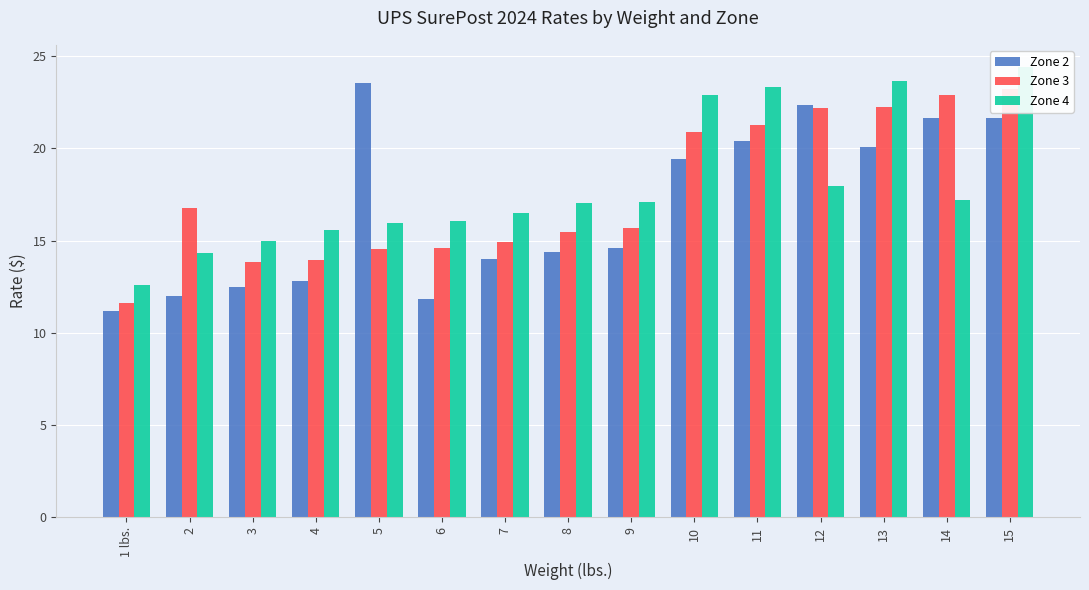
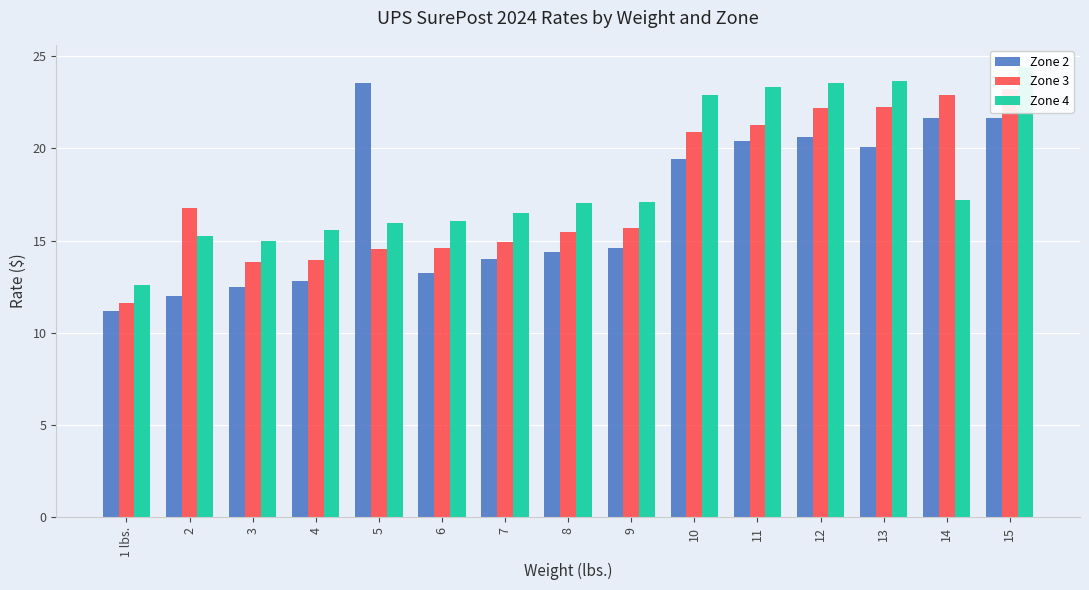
  {
    "Zone 2": {
      "1 lbs.": 11.2,
      "2": 12.0,
      "3": 12.5,
      "4": 12.8,
      "5": 23.5,
-     "6": 11.9,
+     "6": 13.3,
      "7": 14.0,
      "8": 14.4,
      "9": 14.6,
      "10": 19.5,
      "11": 20.4,
-     "12": 22.4,
+     "12": 20.7,
      "13": 20.1,
      "14": 21.6,
      "15": 21.7
    },
    "Zone 3": {
      "1 lbs.": 11.6,
      "2": 16.8,
      "3": 13.9,
      "4": 14.0,
      "5": 14.6,
      "6": 14.6,
      "7": 14.9,
      "8": 15.5,
      "9": 15.7,
      "10": 20.9,
      "11": 21.3,
      "12": 22.2,
      "13": 22.3,
      "14": 22.9
    },
    "Zone 4": {
      "1 lbs.": 12.6,
-     "2": 14.4,
+     "2": 15.3,
      "3": 15.0,
      "4": 15.6,
      "5": 15.9,
      "6": 16.1,
      "7": 16.5,
      "8": 17.1,
      "9": 17.1,
      "10": 22.9,
      "11": 23.3,
-     "12": 17.9,
+     "12": 23.5,
      "13": 23.7,
      "14": 17.2
    }
  }
